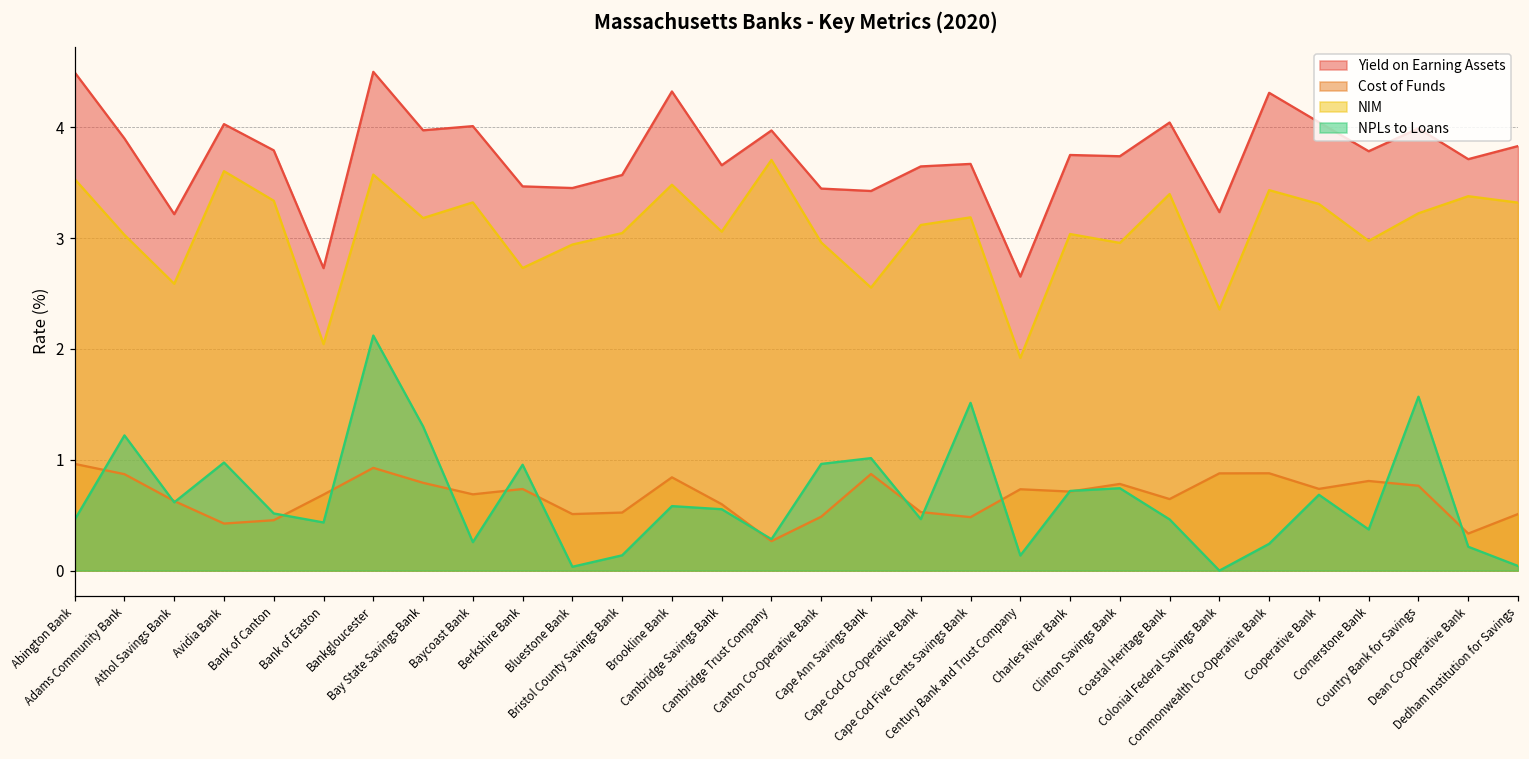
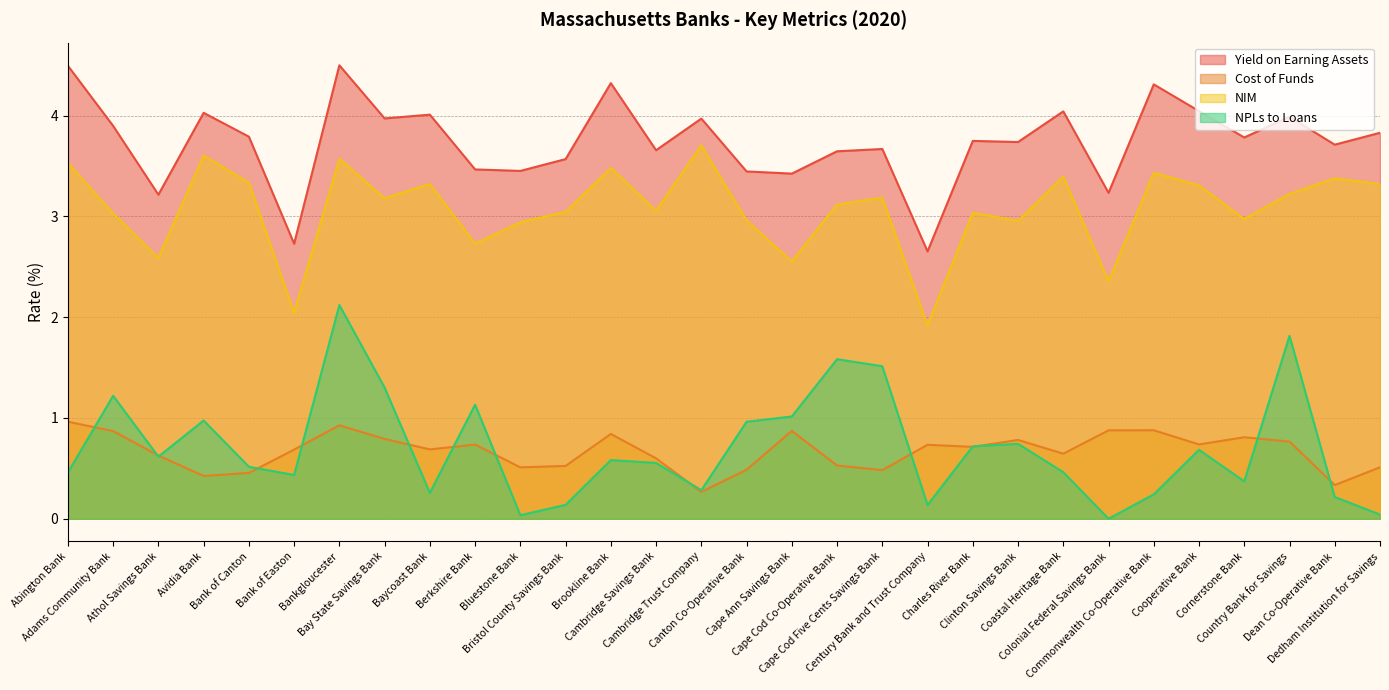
  {
    "NPLs to Loans": {
      "Abington Bank": 0.46,
      "Adams Community Bank": 1.22,
      "Avidia Bank": 0.98,
      "Bank of Canton": 0.52,
      "Bank of Easton": 0.43,
      "Bankgloucester": 2.12,
      "Bay State Savings Bank": 1.30,
      "Baycoast Bank": 0.26,
-     "Berkshire Bank": 0.96,
+     "Berkshire Bank": 1.13,
      "Bluestone Bank": 0.03,
      "Bristol County Savings Bank": 0.14,
      "Brookline Bank": 0.58,
      "Cambridge Savings Bank": 0.55,
      "Canton Co-Operative Bank": 0.96,
      "Cape Ann Savings Bank": 1.02,
-     "Cape Cod Co-Operative Bank": 0.46,
+     "Cape Cod Co-Operative Bank": 1.58,
      "Cape Cod Five Cents Savings Bank": 1.51,
      "Century Bank and Trust Company": 0.14,
      "Clinton Savings Bank": 0.74,
      "Coastal Heritage Bank": 0.46,
      "Colonial Federal Savings Bank": 0.00,
      "Commonwealth Co-Operative Bank": 0.24,
      "Cooperative Bank": 0.68,
      "Cornerstone Bank": 0.37,
-     "Country Bank for Savings": 1.57,
+     "Country Bank for Savings": 1.82,
      "Dean Co-Operative Bank": 0.22,
      "Dedham Institution for Savings": 0.04
    }
  }
